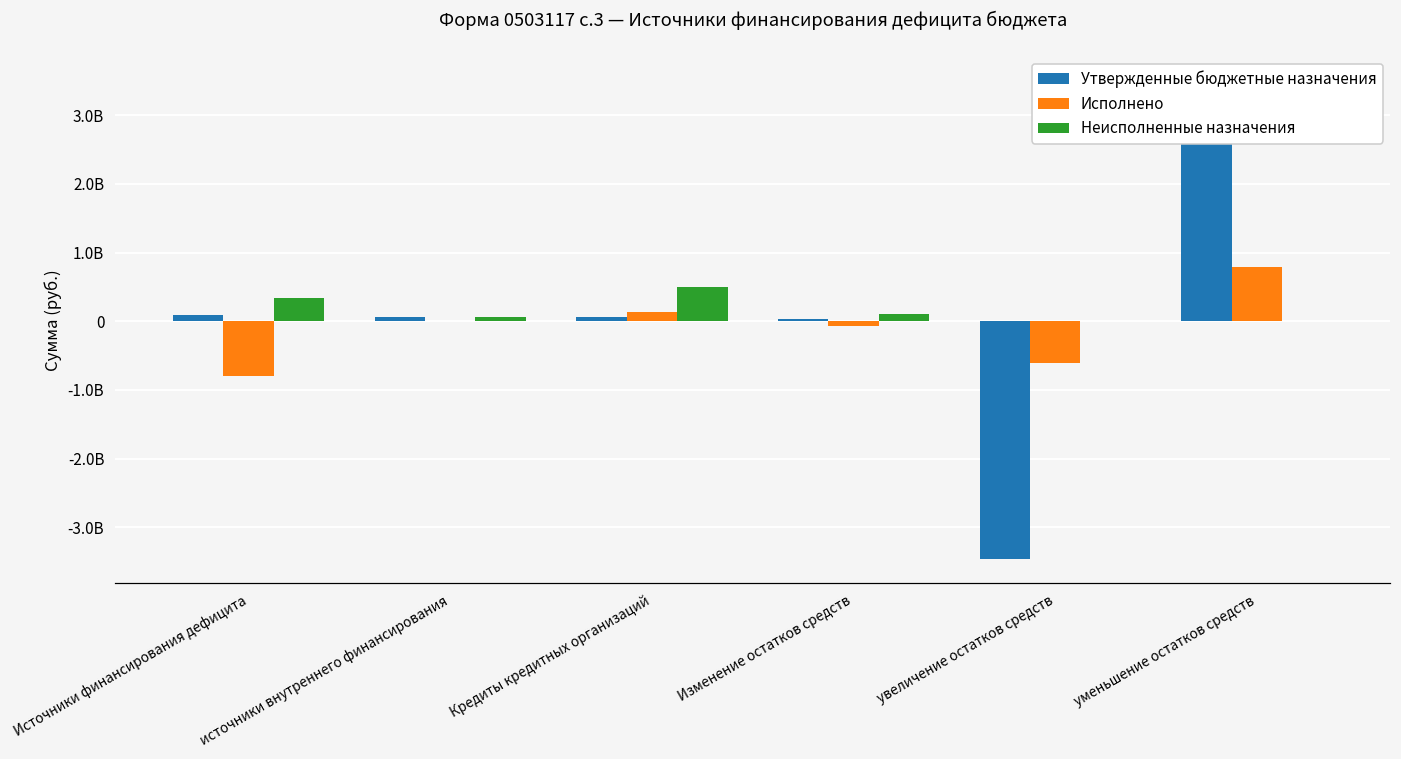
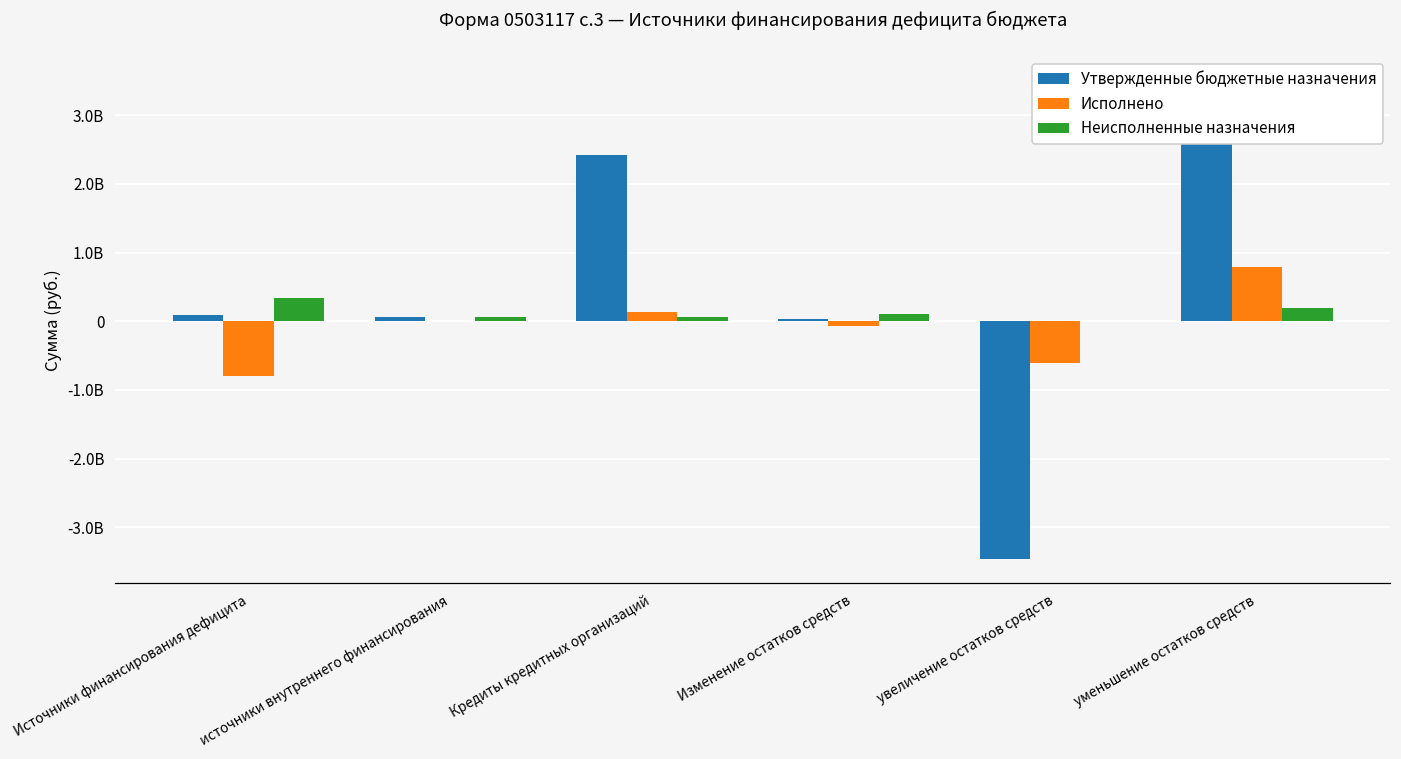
  {
    "Утвержденные бюджетные назначения": {
      "Источники финансирования дефицита": 100000000,
      "источники внутреннего финансирования": 100000000,
-     "Кредиты кредитных организаций": 100000000,
+     "Кредиты кредитных организаций": 2400000000,
      "увеличение остатков средств": -3500000000
    },
    "Исполнено": {
      "Источники финансирования дефицита": -800000000,
      "источники внутреннего финансирования": 0,
      "Кредиты кредитных организаций": 100000000,
      "Изменение остатков средств": -100000000,
      "увеличение остатков средств": -600000000,
      "уменьшение остатков средств": 800000000
    },
    "Неисполненные назначения": {
      "Источники финансирования дефицита": 300000000,
      "источники внутреннего финансирования": 100000000,
-     "Кредиты кредитных организаций": 500000000,
+     "Кредиты кредитных организаций": 100000000,
      "Изменение остатков средств": 100000000,
      "увеличение остатков средств": 0,
-     "уменьшение остатков средств": 0
+     "уменьшение остатков средств": 200000000
    }
  }
